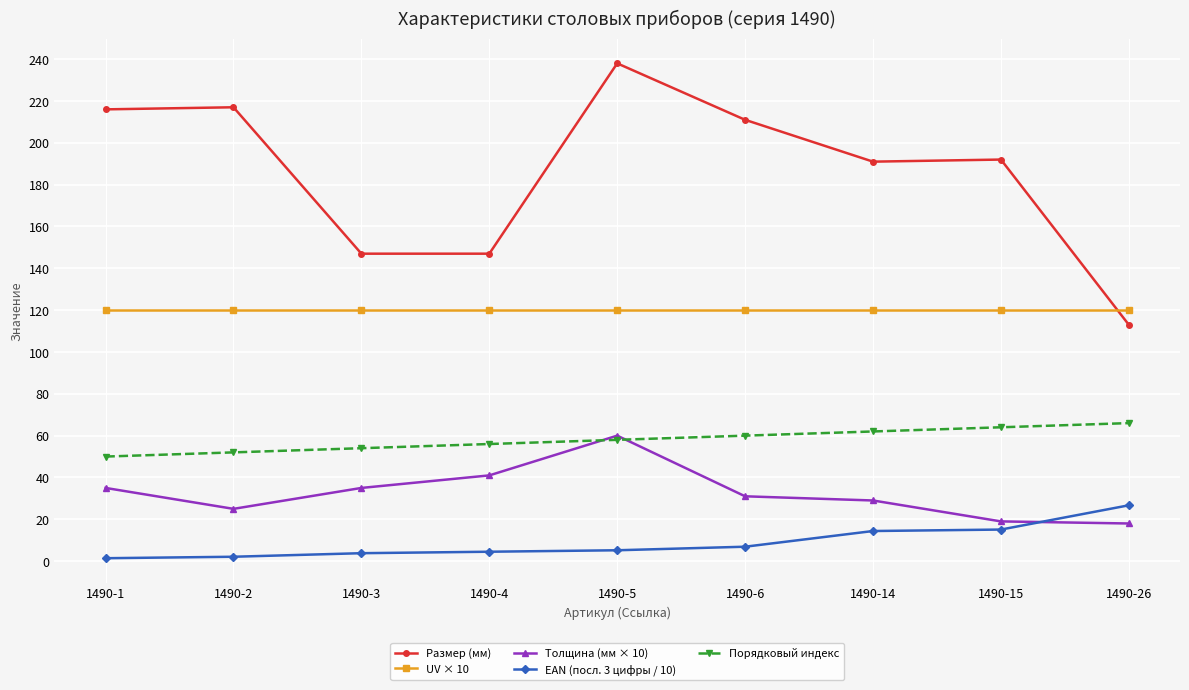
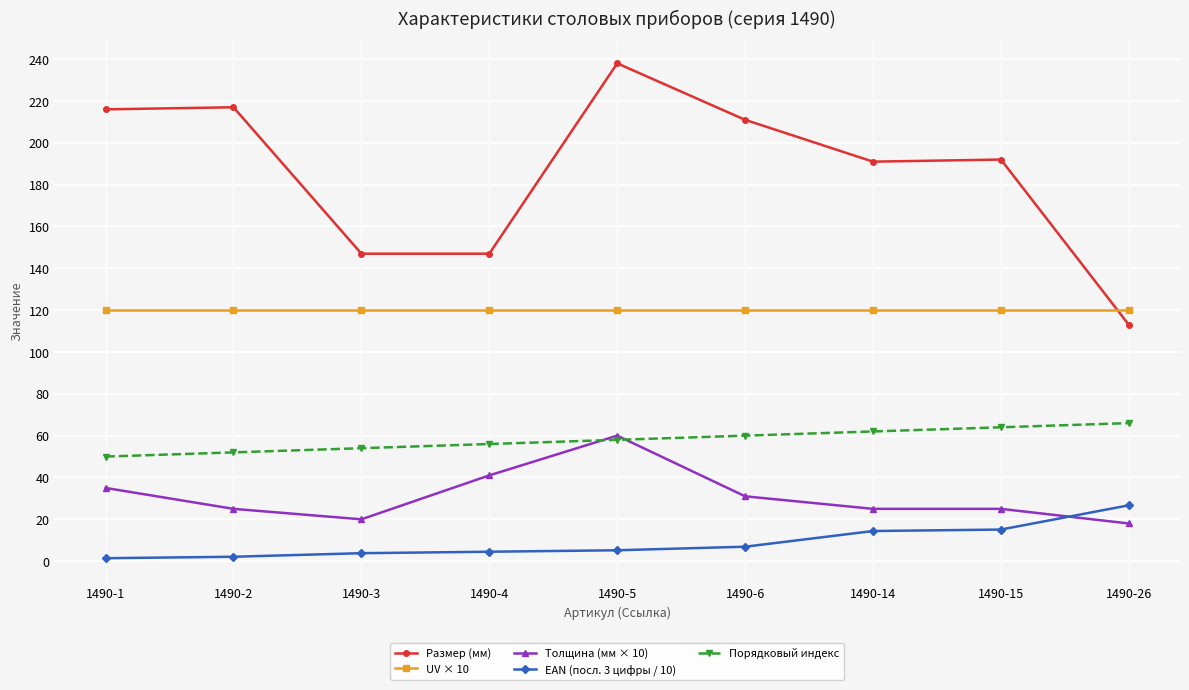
  {
    "Размер (мм)": {
      "1490-1": 216,
      "1490-2": 217,
      "1490-3": 147,
      "1490-4": 147,
      "1490-5": 238,
      "1490-6": 211,
      "1490-14": 191,
      "1490-15": 192,
      "1490-26": 113
    },
    "UV × 10": {
      "1490-1": 120,
      "1490-2": 120,
      "1490-3": 120,
      "1490-4": 120,
      "1490-5": 120,
      "1490-6": 120,
      "1490-14": 120,
      "1490-15": 120,
      "1490-26": 120
    },
    "Толщина (мм × 10)": {
      "1490-1": 35,
      "1490-2": 25,
-     "1490-3": 35,
+     "1490-3": 20,
      "1490-4": 41,
      "1490-5": 60,
      "1490-6": 31,
-     "1490-14": 29,
-     "1490-15": 19,
+     "1490-14": 25,
+     "1490-15": 25,
      "1490-26": 18
    },
    "EAN (посл. 3 цифры / 10)": {
      "1490-1": 1,
      "1490-2": 2,
      "1490-3": 4,
      "1490-4": 5,
      "1490-5": 5,
      "1490-6": 7,
      "1490-14": 14,
      "1490-15": 15,
      "1490-26": 27
    },
    "Порядковый индекс": {
      "1490-1": 50,
      "1490-2": 52,
      "1490-3": 54,
      "1490-4": 56,
      "1490-5": 58,
      "1490-6": 60,
      "1490-14": 62,
      "1490-15": 64,
      "1490-26": 66
    }
  }
